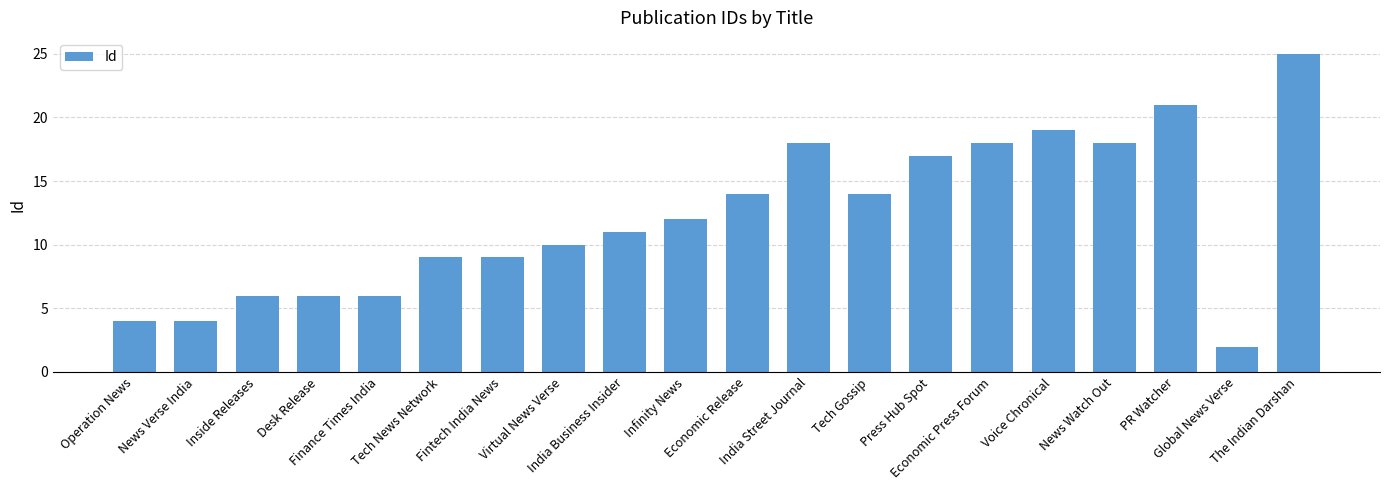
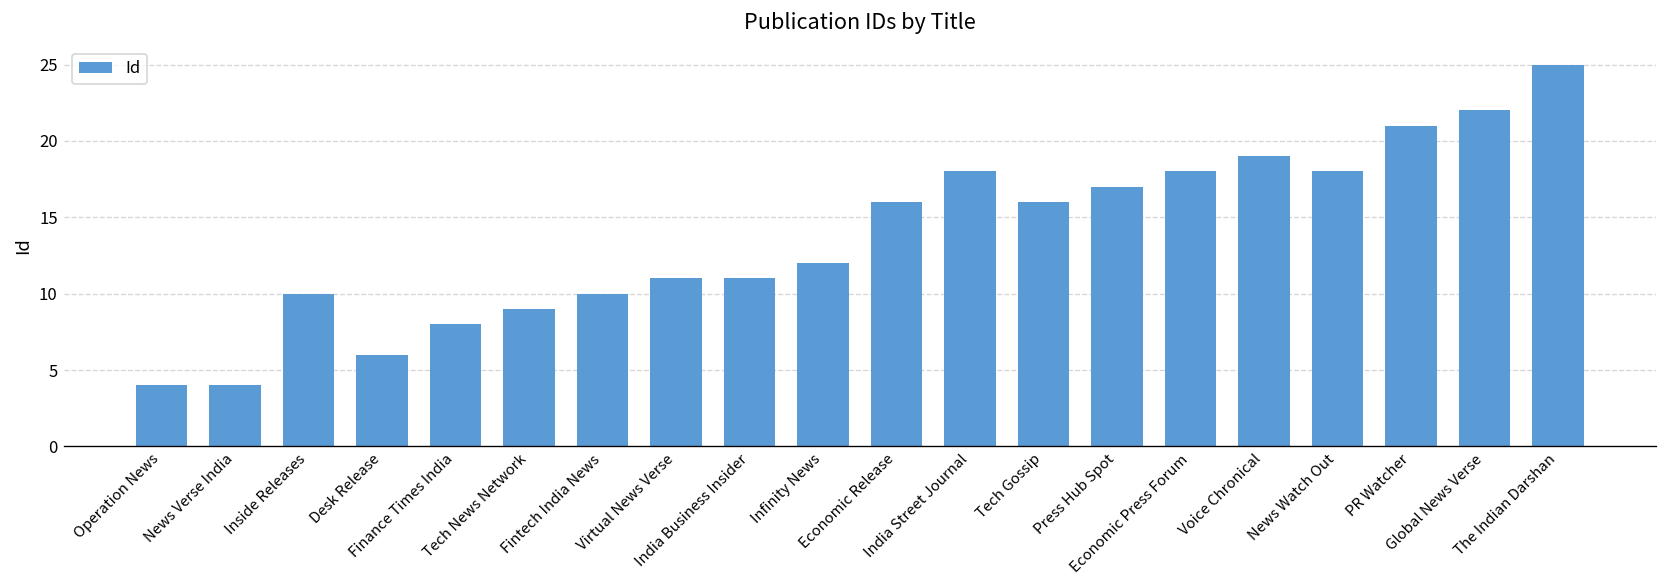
  {
    "Operation News": 4,
    "News Verse India": 4,
-   "Inside Releases": 6,
+   "Inside Releases": 10,
    "Desk Release": 6,
-   "Finance Times India": 6,
+   "Finance Times India": 8,
    "Tech News Network": 9,
-   "Fintech India News": 9,
-   "Virtual News Verse": 10,
+   "Fintech India News": 10,
+   "Virtual News Verse": 11,
    "India Business Insider": 11,
    "Infinity News": 12,
-   "Economic Release": 14,
+   "Economic Release": 16,
    "India Street Journal": 18,
-   "Tech Gossip": 14,
+   "Tech Gossip": 16,
    "Press Hub Spot": 17,
    "Economic Press Forum": 18,
    "Voice Chronical": 19,
    "News Watch Out": 18,
    "PR Watcher": 21,
-   "Global News Verse": 2,
+   "Global News Verse": 22,
    "The Indian Darshan": 25
  }
